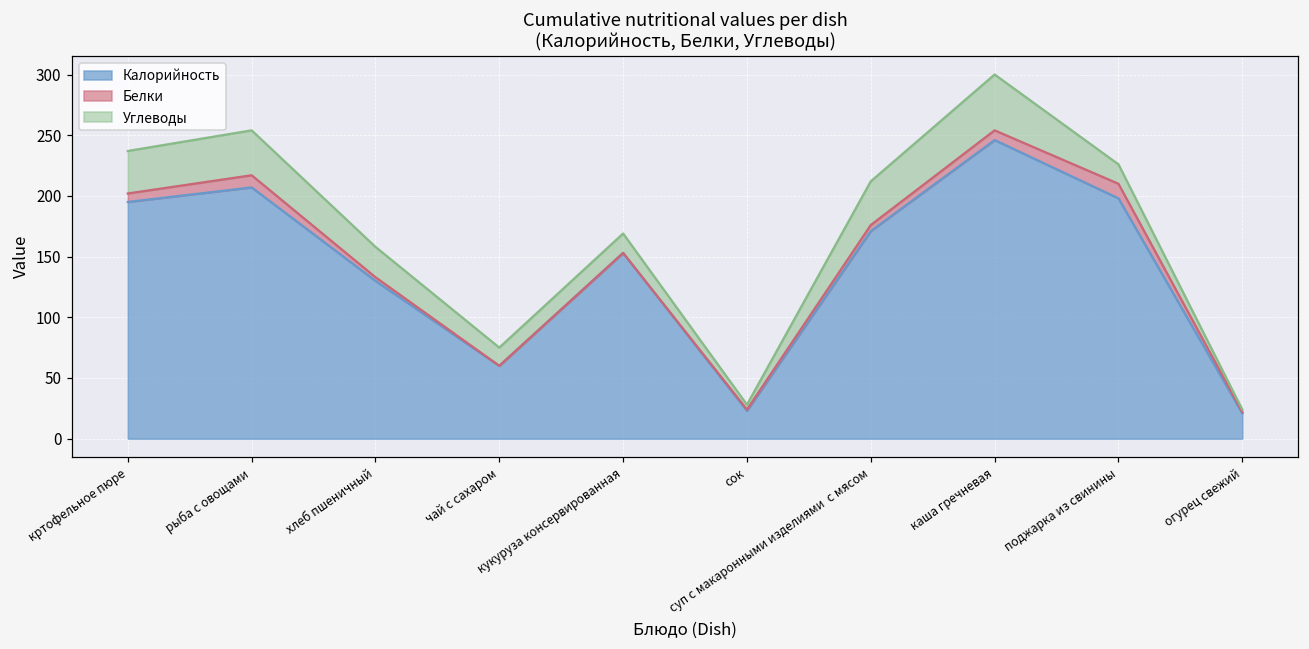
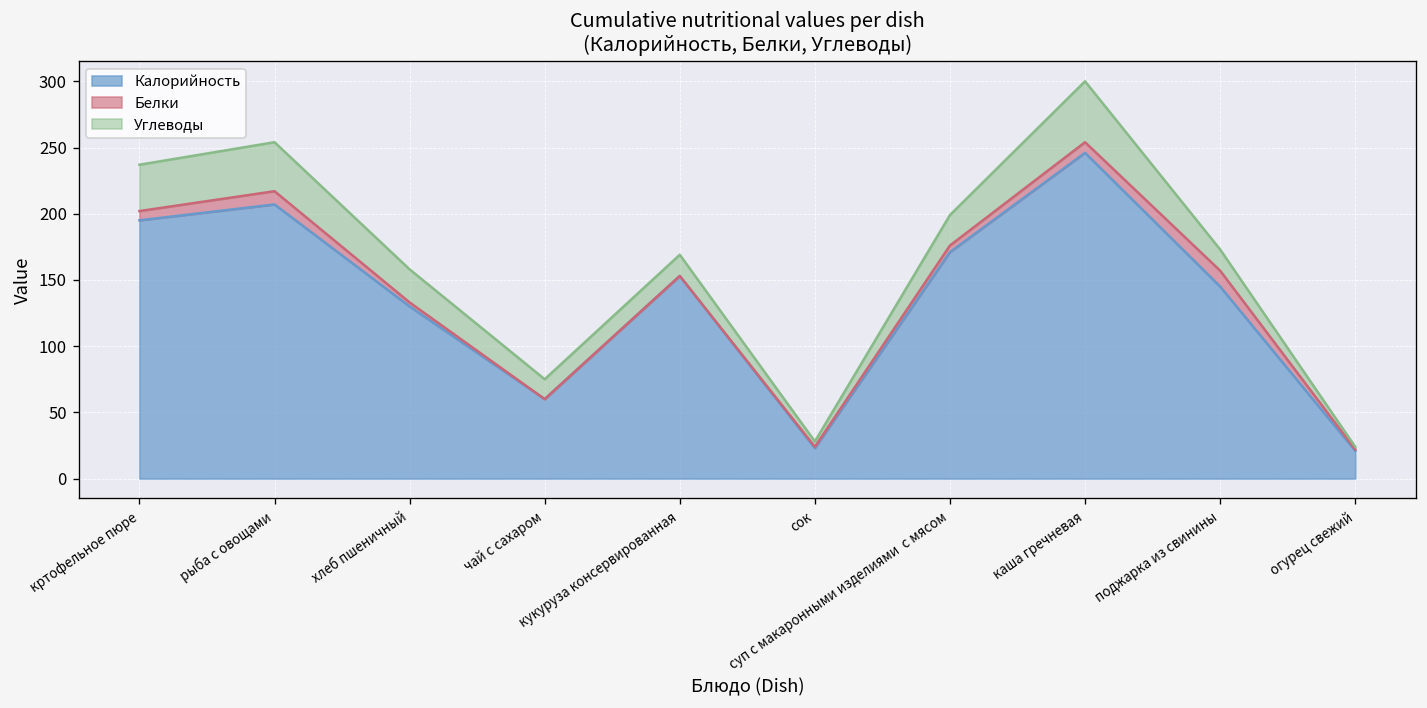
  {
    "Калорийность": {
      "кртофельное пюре": 195,
      "рыба с овощами": 207,
      "хлеб пшеничный": 130,
      "суп с макаронными изделиями с мясом": 171,
      "каша гречневая": 246,
-     "поджарка из свинины": 198
+     "поджарка из свинины": 145
    },
    "Белки": {
      "кртофельное пюре": 7,
      "рыба с овощами": 10,
      "хлеб пшеничный": 3,
      "суп с макаронными изделиями с мясом": 5,
      "каша гречневая": 8,
      "поджарка из свинины": 12
    },
    "Углеводы": {
      "кртофельное пюре": 35,
      "рыба с овощами": 37,
      "хлеб пшеничный": 25,
      "чай с сахаром": 15,
      "кукуруза консервированная": 16,
      "сок": 4,
-     "суп с макаронными изделиями с мясом": 36,
+     "суп с макаронными изделиями с мясом": 23,
      "каша гречневая": 46,
      "поджарка из свинины": 16
    }
  }
